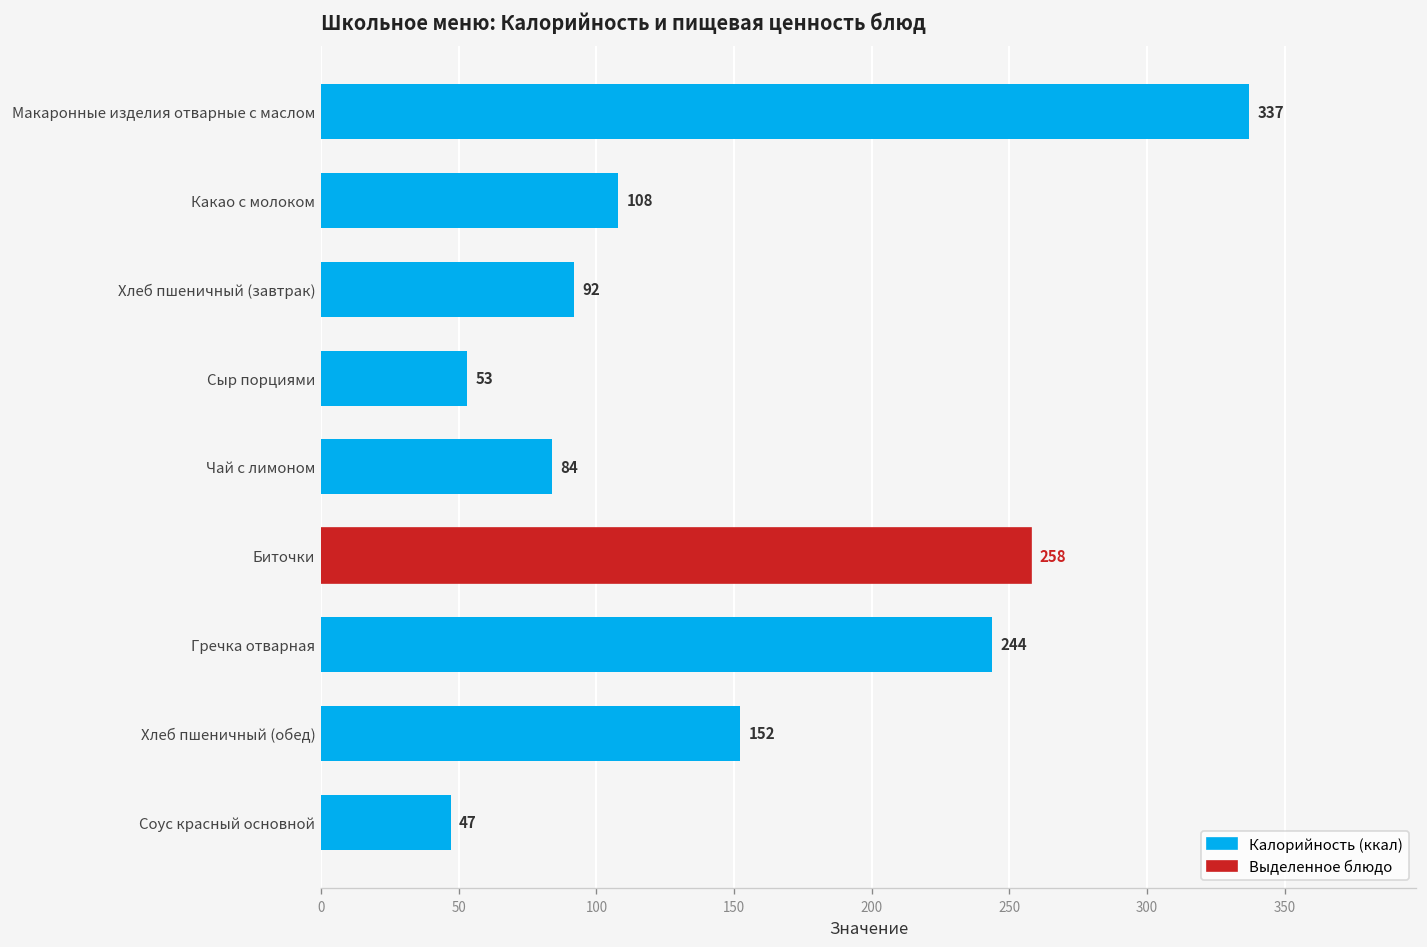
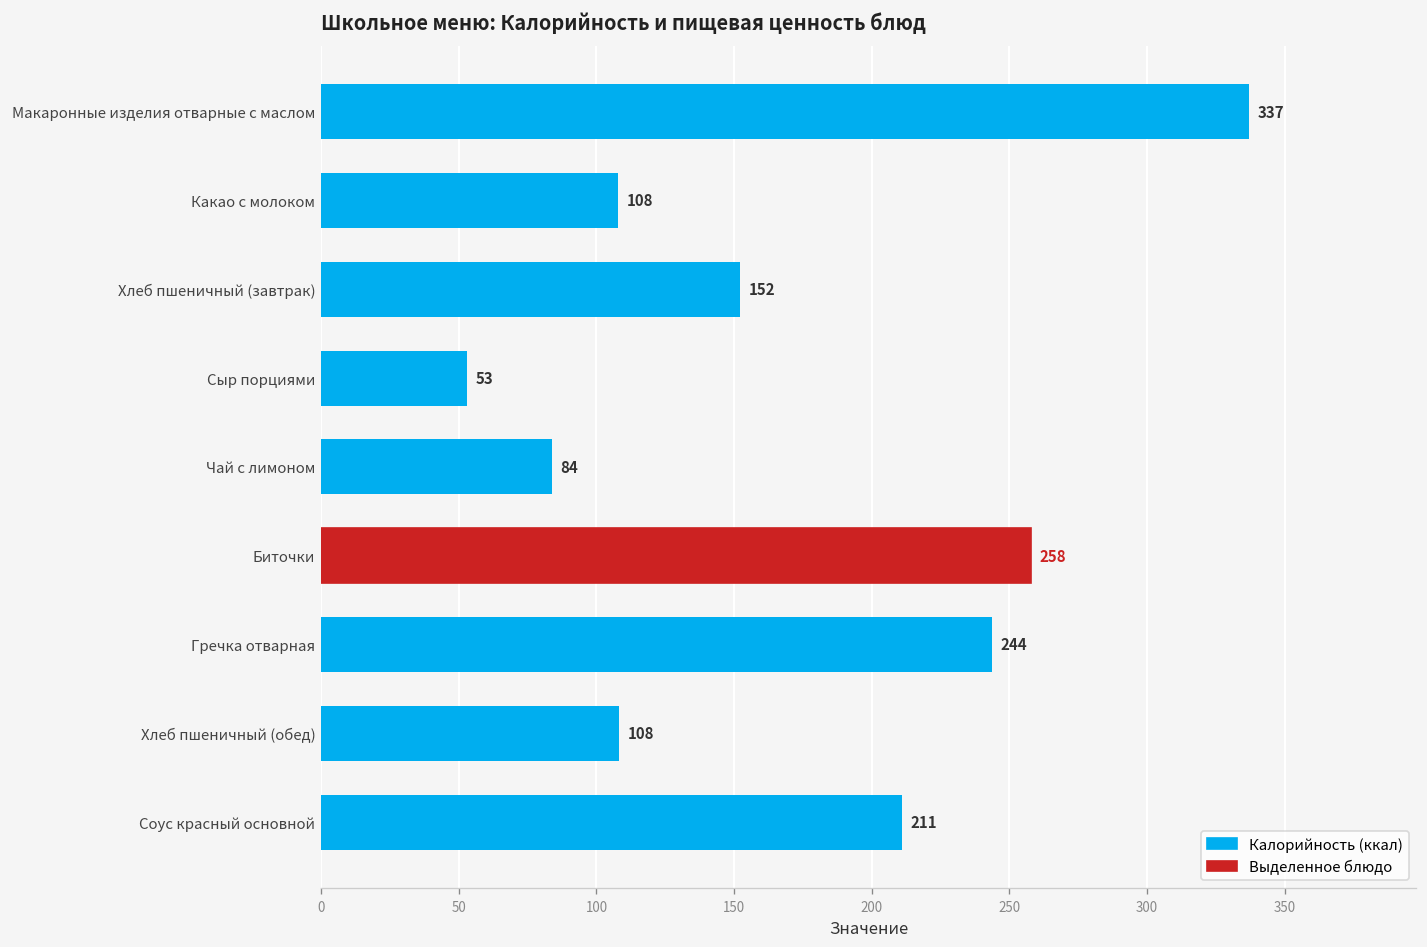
  {
    "Макаронные изделия отварные с маслом": 337,
    "Какао с молоком": 108,
-   "Хлеб пшеничный (завтрак)": 92,
+   "Хлеб пшеничный (завтрак)": 152,
    "Сыр порциями": 53,
    "Чай с лимоном": 84,
    "Биточки": 258,
    "Гречка отварная": 244,
-   "Хлеб пшеничный (обед)": 152,
-   "Соус красный основной": 47
+   "Хлеб пшеничный (обед)": 108,
+   "Соус красный основной": 211
  }
